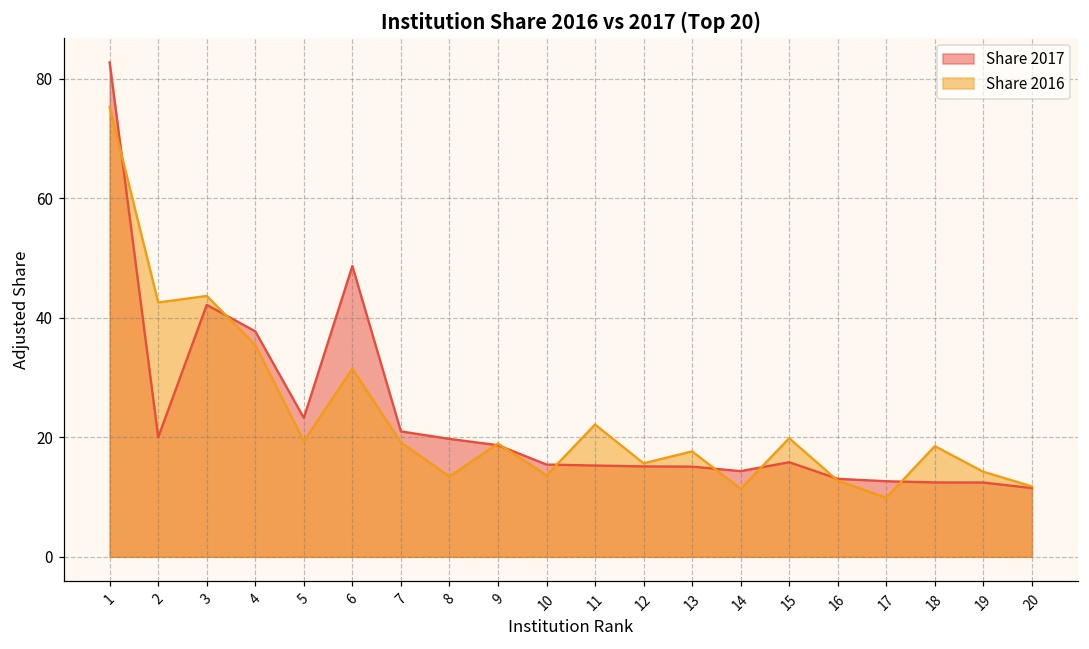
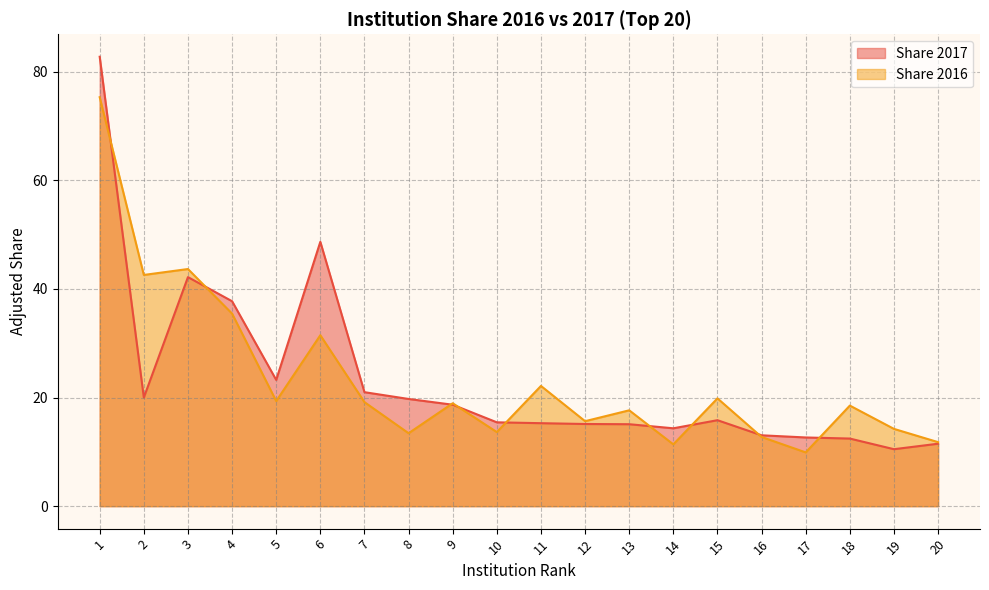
  {
    "Share 2017": {
      "1": 83,
      "2": 20,
      "3": 42,
      "4": 38,
      "5": 23,
      "6": 49,
      "7": 21,
      "8": 20,
      "10": 15,
      "11": 15,
      "12": 15,
      "13": 15,
      "14": 14,
      "15": 16,
      "17": 13,
      "18": 12,
-     "19": 12
+     "19": 10
    },
    "Share 2016": {
      "1": 75,
      "2": 43,
      "3": 44,
      "4": 35,
      "5": 19,
      "6": 31,
      "7": 19,
      "8": 13,
      "10": 14,
      "11": 22,
      "12": 16,
      "13": 18,
      "14": 11,
      "15": 20,
      "17": 10,
      "18": 19,
      "19": 14
    }
  }
